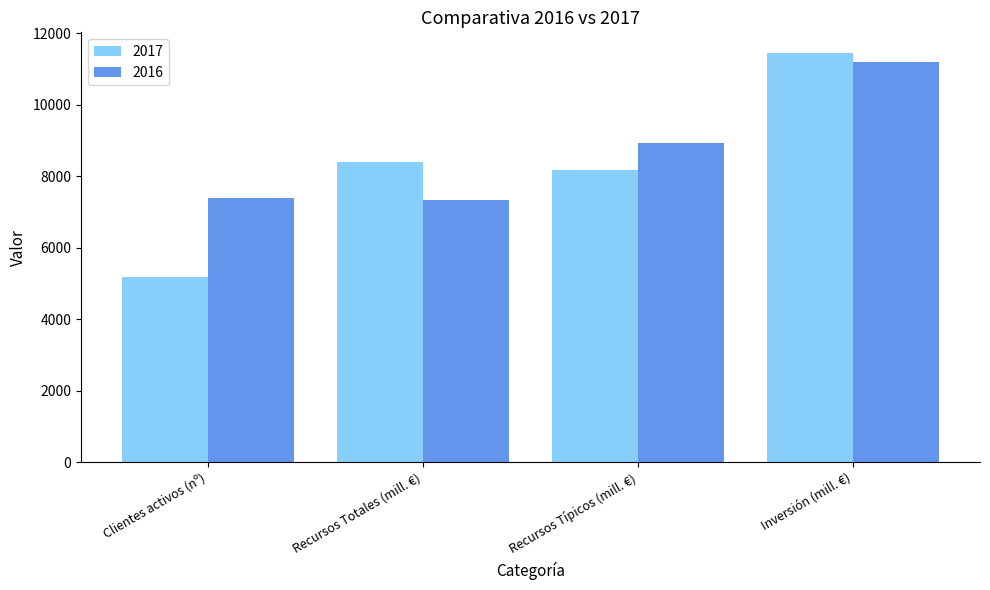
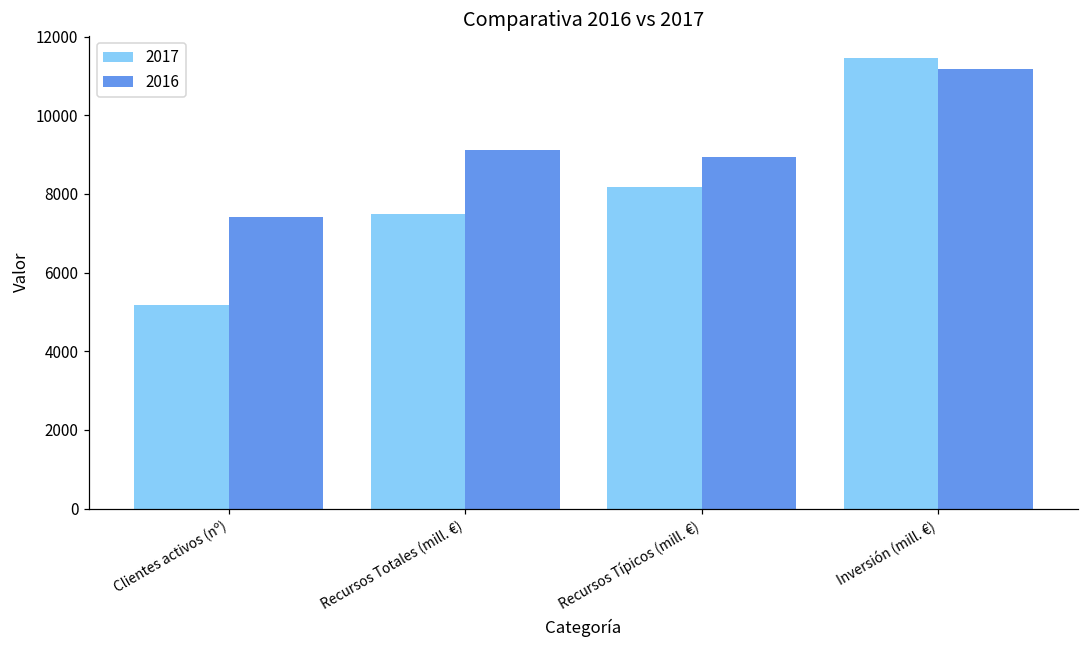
  {
    "2017": {
      "Clientes activos (nº)": 5200,
-     "Recursos Totales (mill. €)": 8400,
+     "Recursos Totales (mill. €)": 7500,
      "Recursos Típicos (mill. €)": 8200,
      "Inversión (mill. €)": 11500
    },
    "2016": {
      "Clientes activos (nº)": 7400,
-     "Recursos Totales (mill. €)": 7300,
+     "Recursos Totales (mill. €)": 9100,
      "Recursos Típicos (mill. €)": 8900,
      "Inversión (mill. €)": 11200
    }
  }
